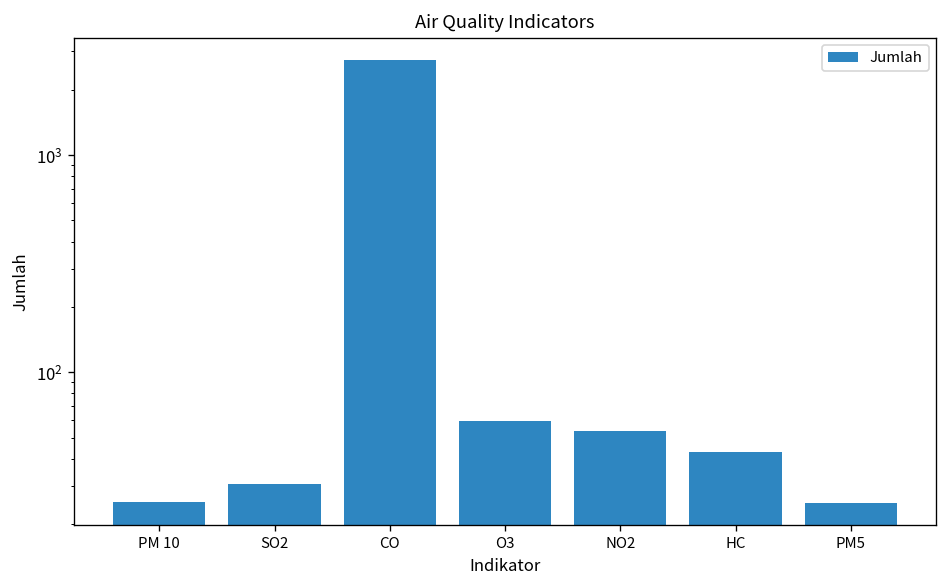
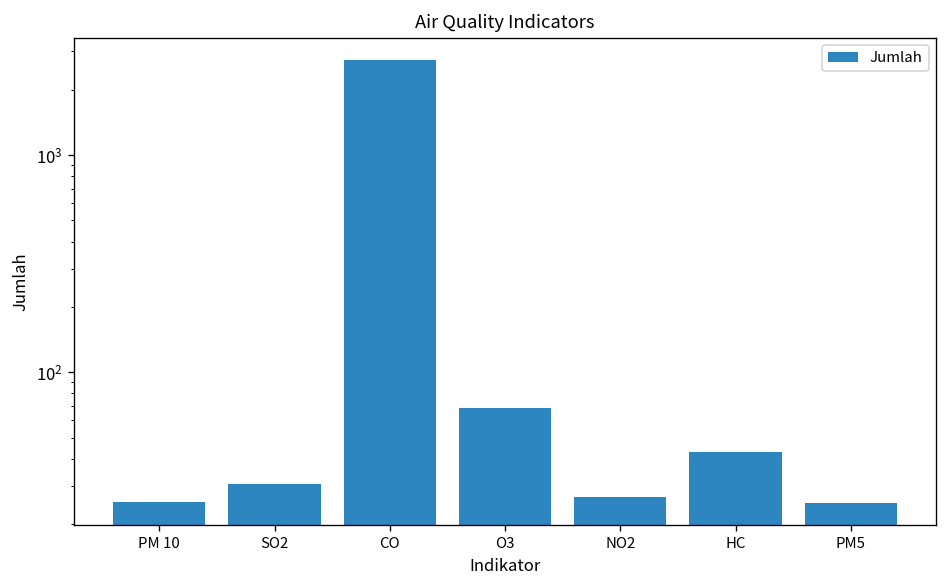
  {
    "PM 10": 25,
    "SO2": 30,
    "CO": 2700,
-   "O3": 59,
-   "NO2": 54,
+   "O3": 68,
+   "NO2": 27,
    "HC": 43,
    "PM5": 25
  }
